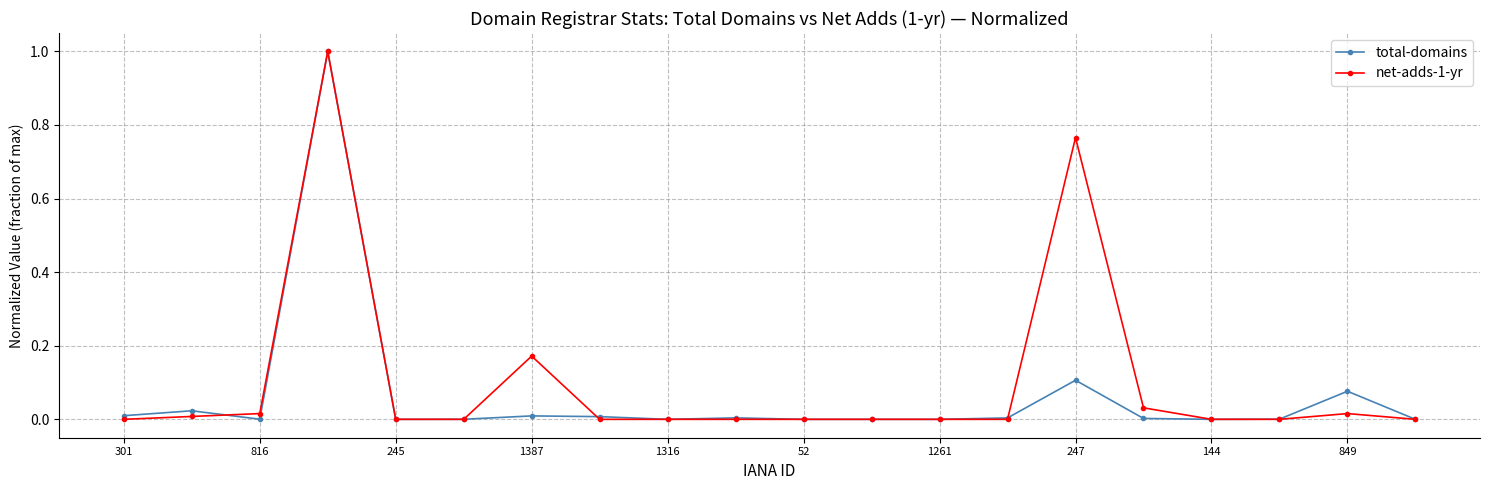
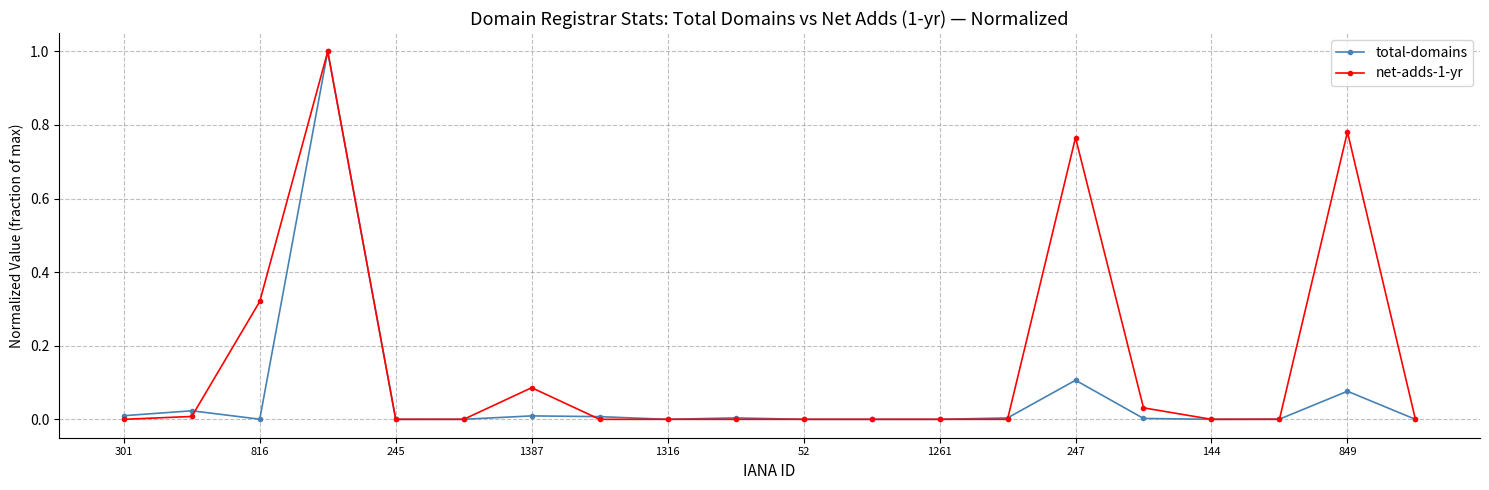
  {
    "total-domains": {
      "301": 0.01,
      "816": 0.00,
      "1387": 0.01,
      "247": 0.11,
      "849": 0.08
    },
    "net-adds-1-yr": {
      "301": 0.00,
-     "816": 0.02,
-     "1387": 0.17,
+     "816": 0.32,
+     "1387": 0.09,
      "247": 0.77,
-     "849": 0.02
+     "849": 0.78
    }
  }
